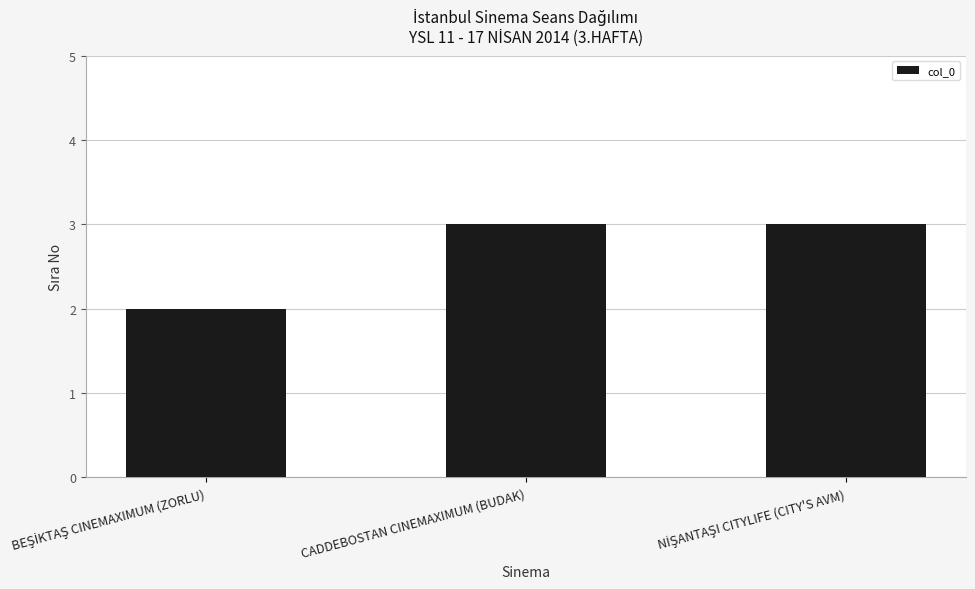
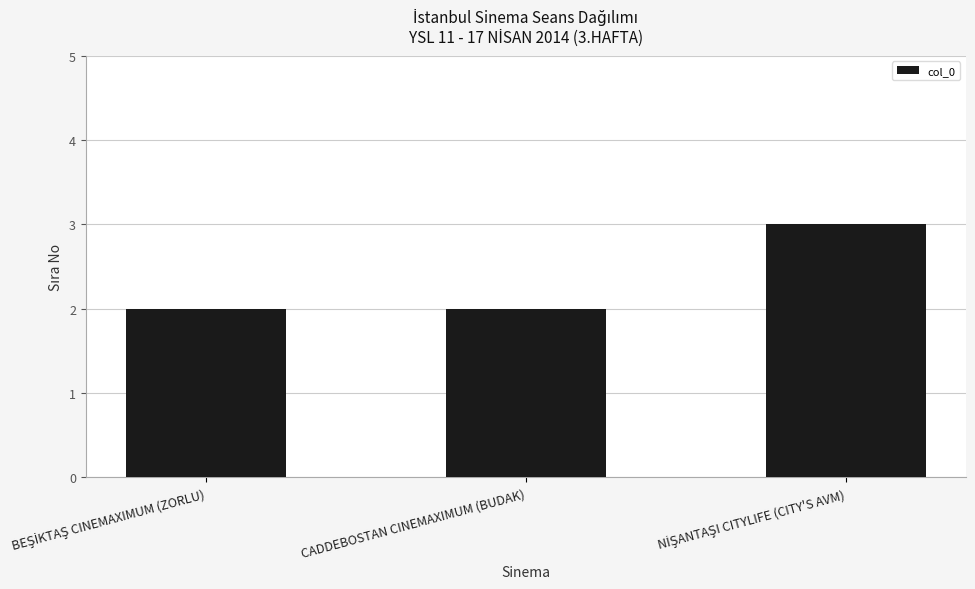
  {
    "BEŞİKTAŞ CINEMAXIMUM (ZORLU)": 2,
-   "CADDEBOSTAN CINEMAXIMUM (BUDAK)": 3,
+   "CADDEBOSTAN CINEMAXIMUM (BUDAK)": 2,
    "NİŞANTAŞI CITYLIFE (CITY'S AVM)": 3
  }
